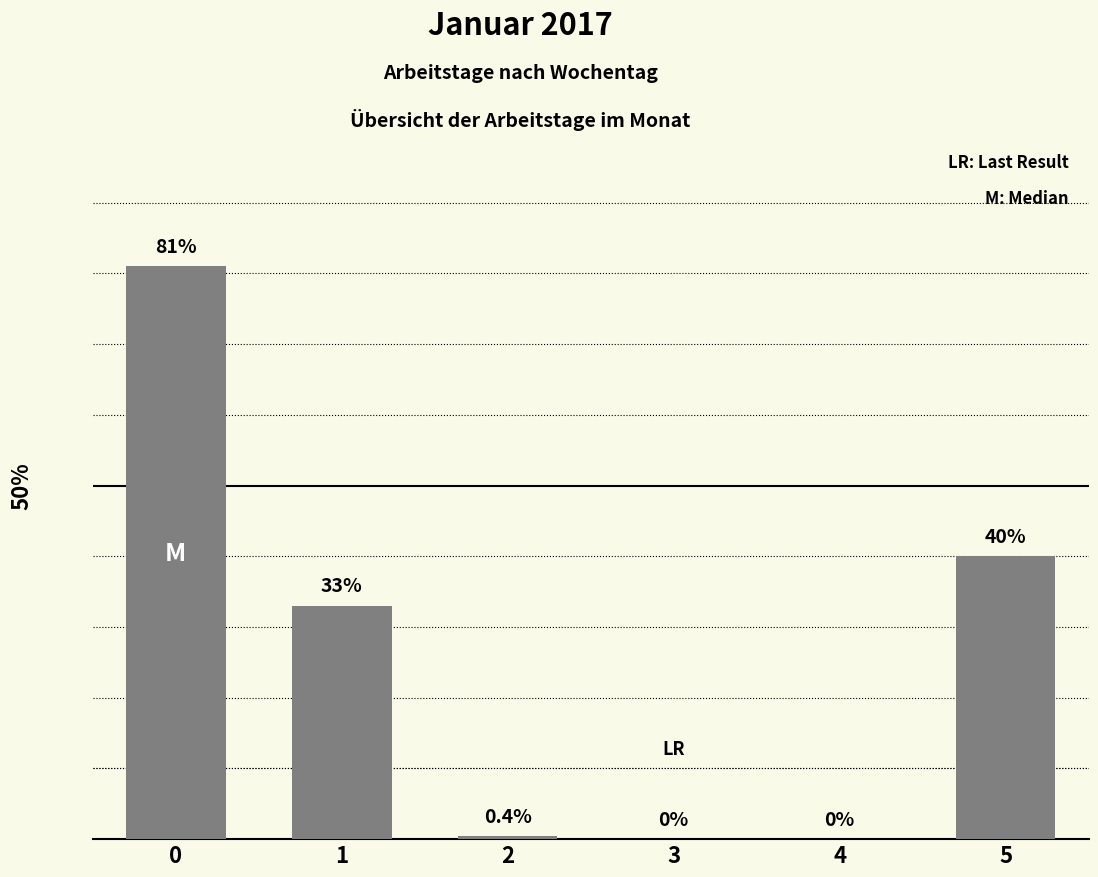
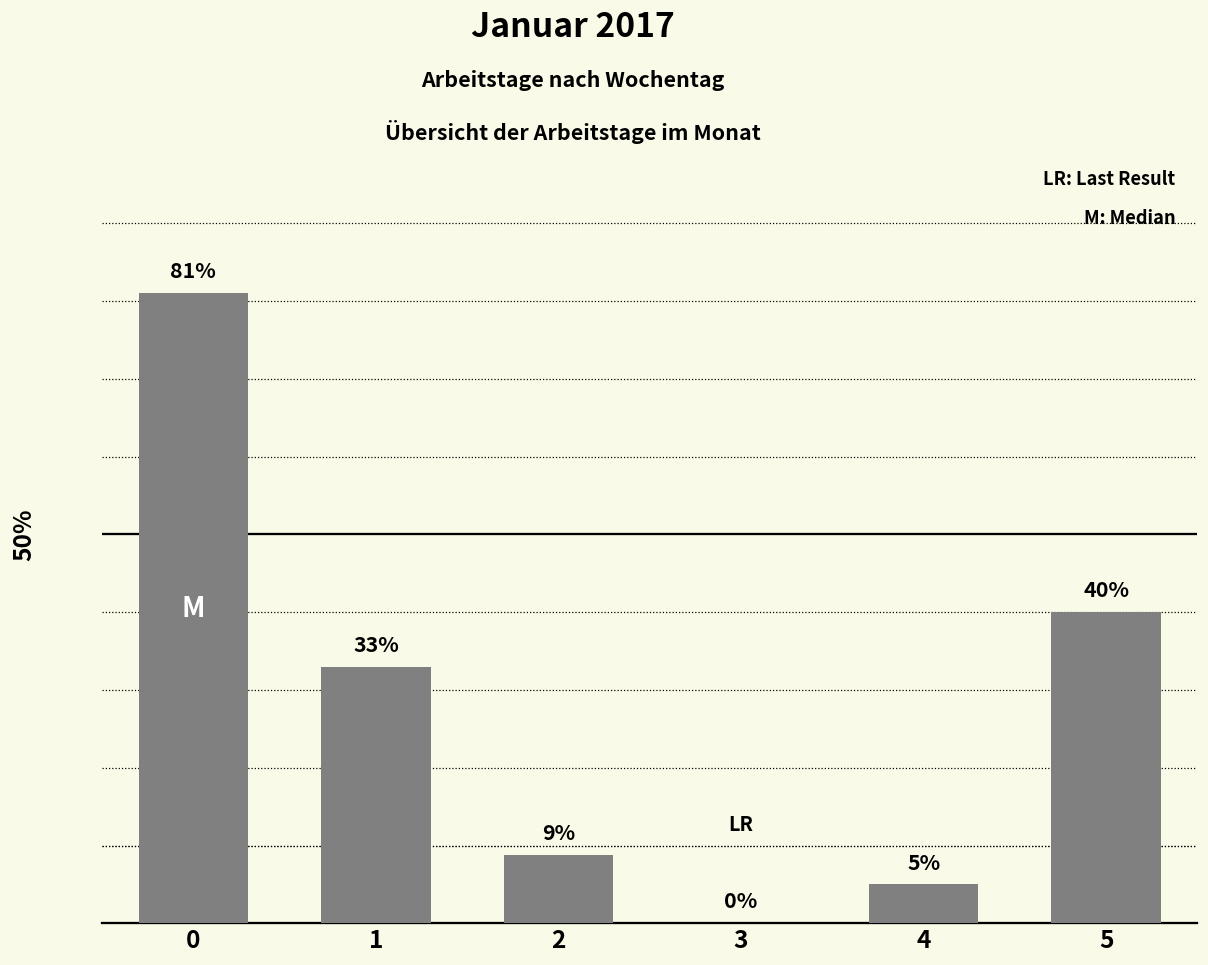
  {
    "0": "81%",
    "1": "33%",
-   "2": "0.4%",
+   "2": "9%",
    "3": "0%",
-   "4": "0%",
+   "4": "5%",
    "5": "40%"
  }
